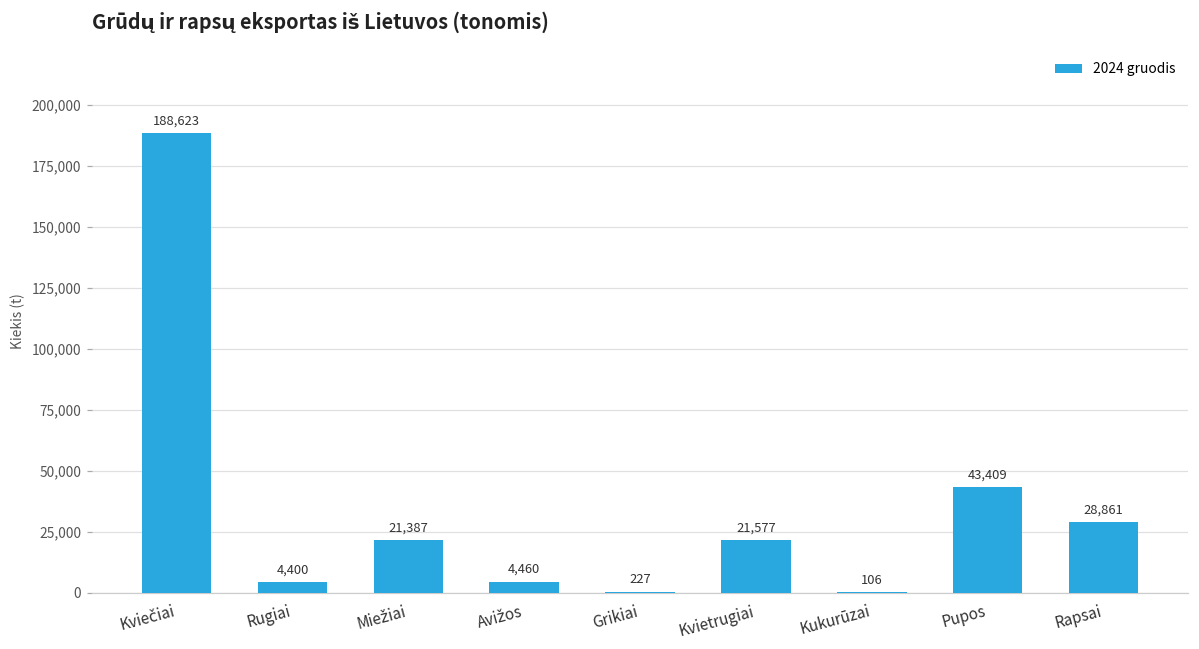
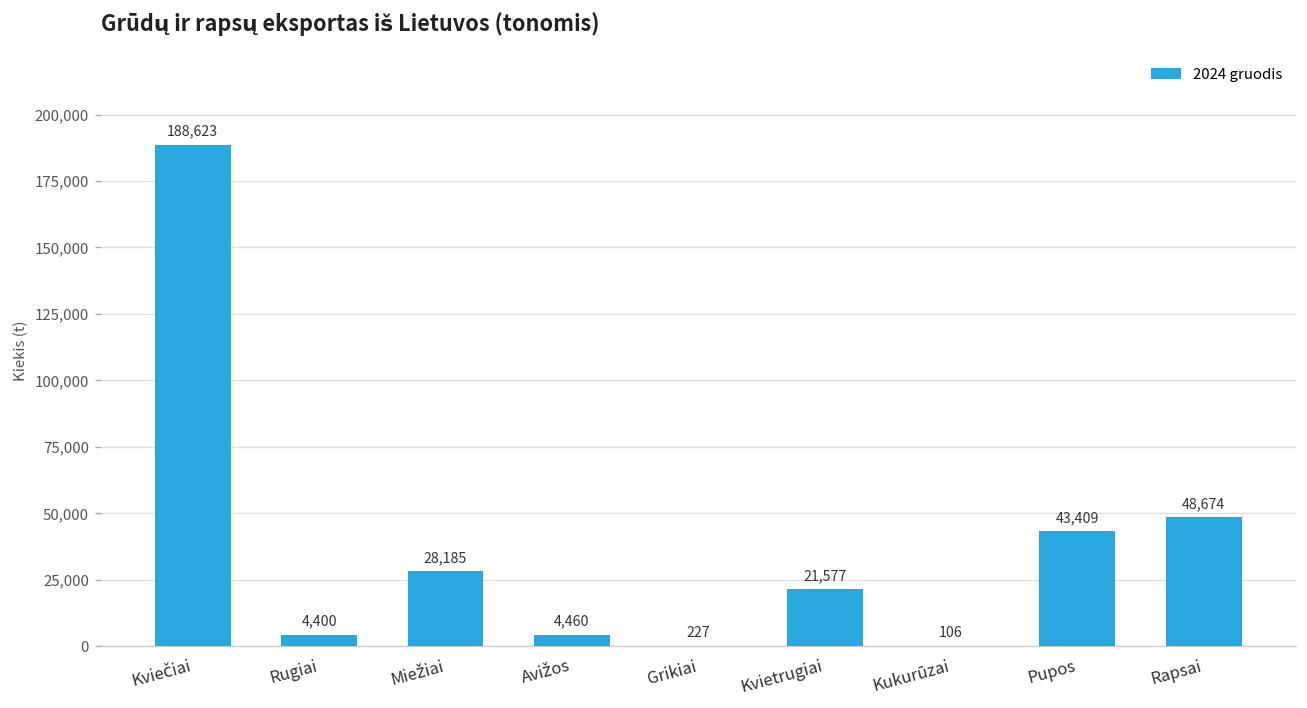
  {
    "Kviečiai": "188,623",
    "Rugiai": "4,400",
-   "Miežiai": "21,387",
+   "Miežiai": "28,185",
    "Avižos": "4,460",
    "Grikiai": "227",
    "Kvietrugiai": "21,577",
    "Kukurūzai": "106",
    "Pupos": "43,409",
-   "Rapsai": "28,861"
+   "Rapsai": "48,674"
  }
